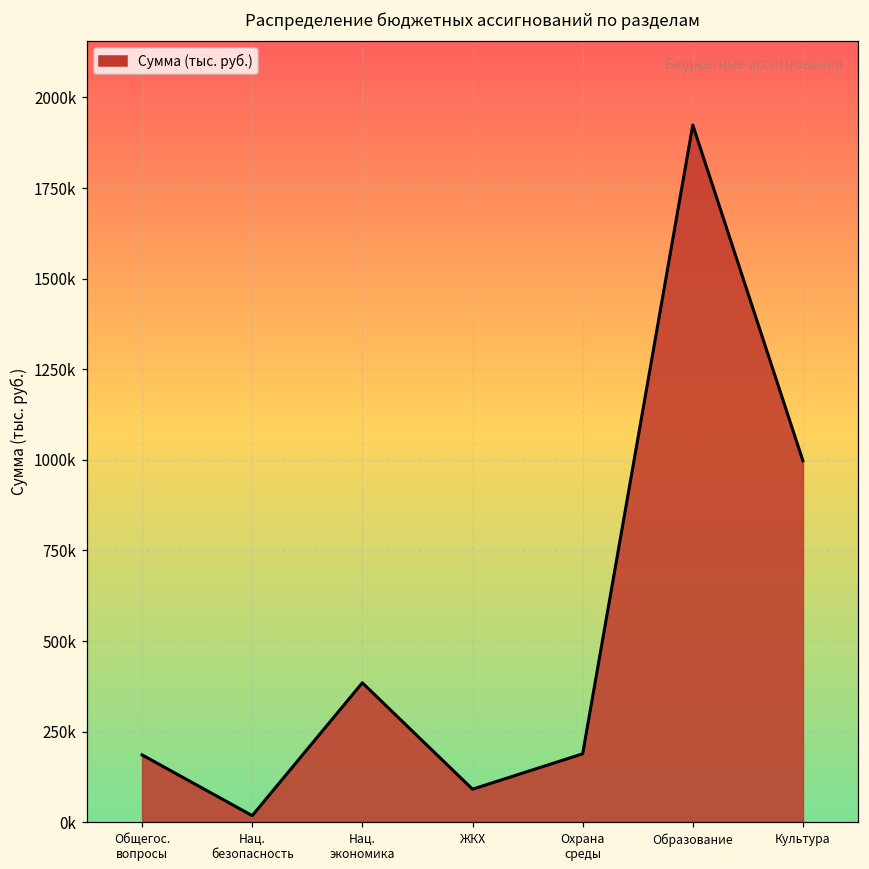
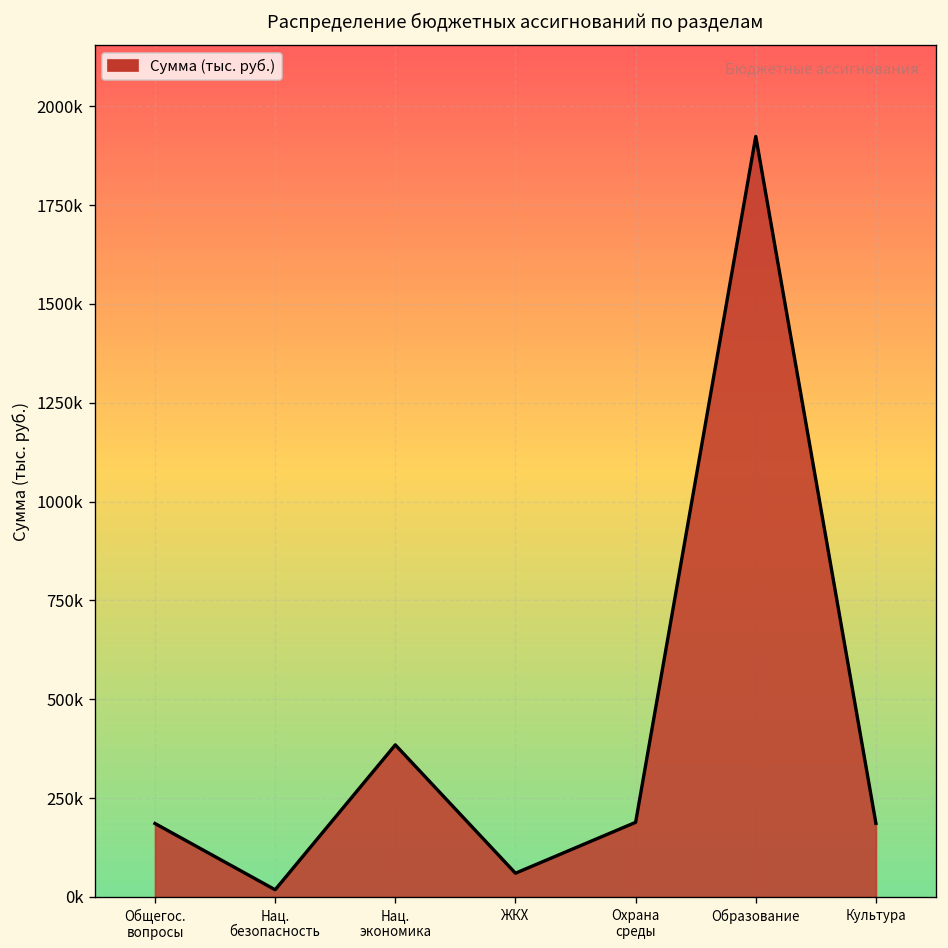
  {
    "Общегос. вопросы": 190000,
    "Нац. безопасность": 20000,
    "Нац. экономика": 380000,
-   "ЖКХ": 90000,
+   "ЖКХ": 60000,
    "Охрана среды": 190000,
    "Образование": 1920000,
-   "Культура": 1000000
+   "Культура": 190000
  }
